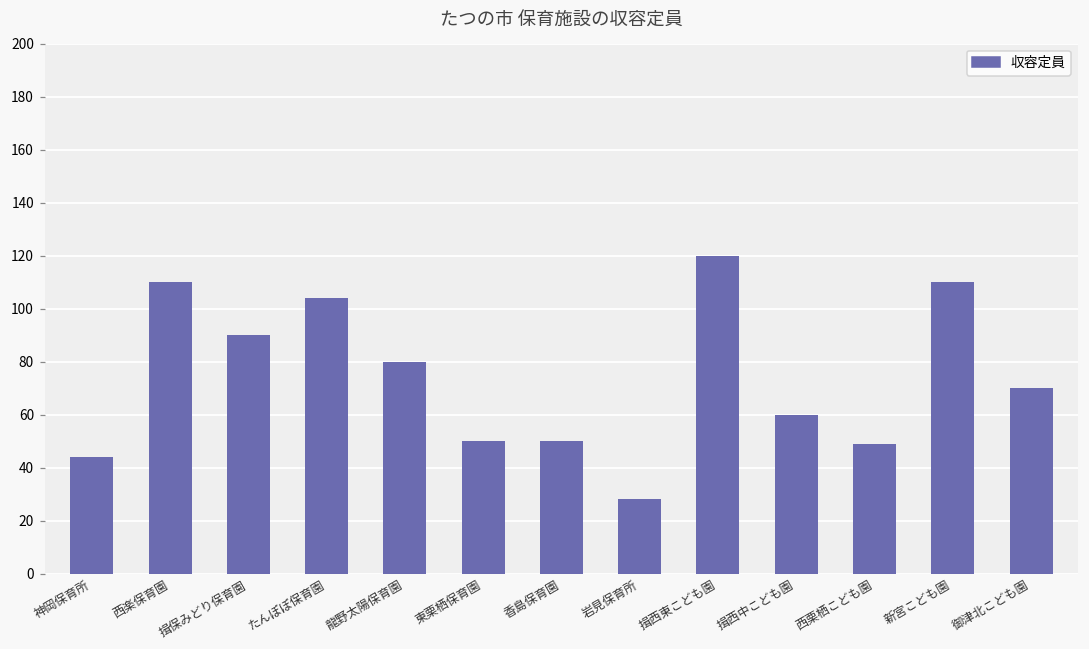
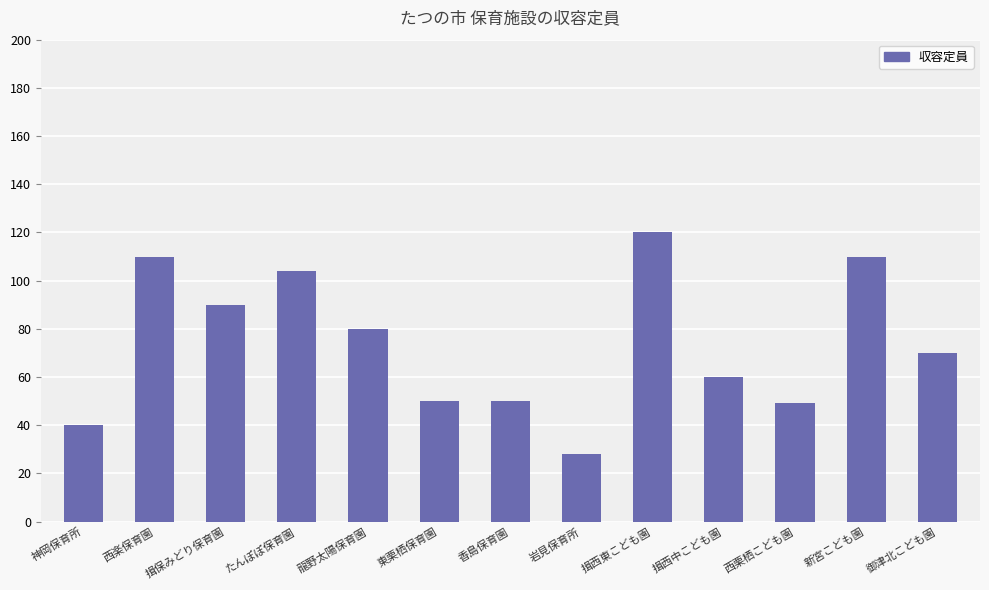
  {
-   "神岡保育所": 44,
+   "神岡保育所": 40,
    "西楽保育園": 110,
    "揖保みどり保育園": 90,
    "たんぽぽ保育園": 104,
    "龍野太陽保育園": 80,
    "東栗栖保育園": 50,
    "香島保育園": 50,
    "岩見保育所": 28,
    "揖西東こども園": 120,
    "揖西中こども園": 60,
    "西栗栖こども園": 49,
    "新宮こども園": 110,
    "御津北こども園": 70
  }
